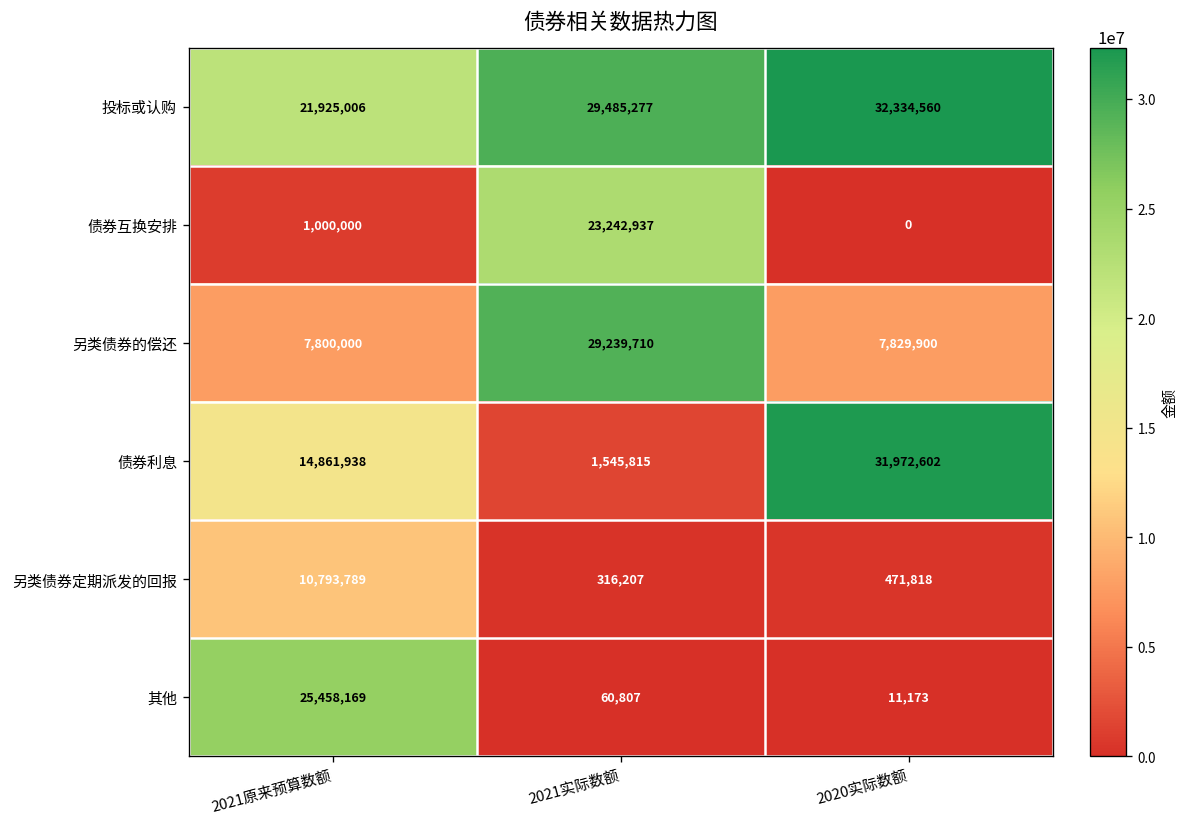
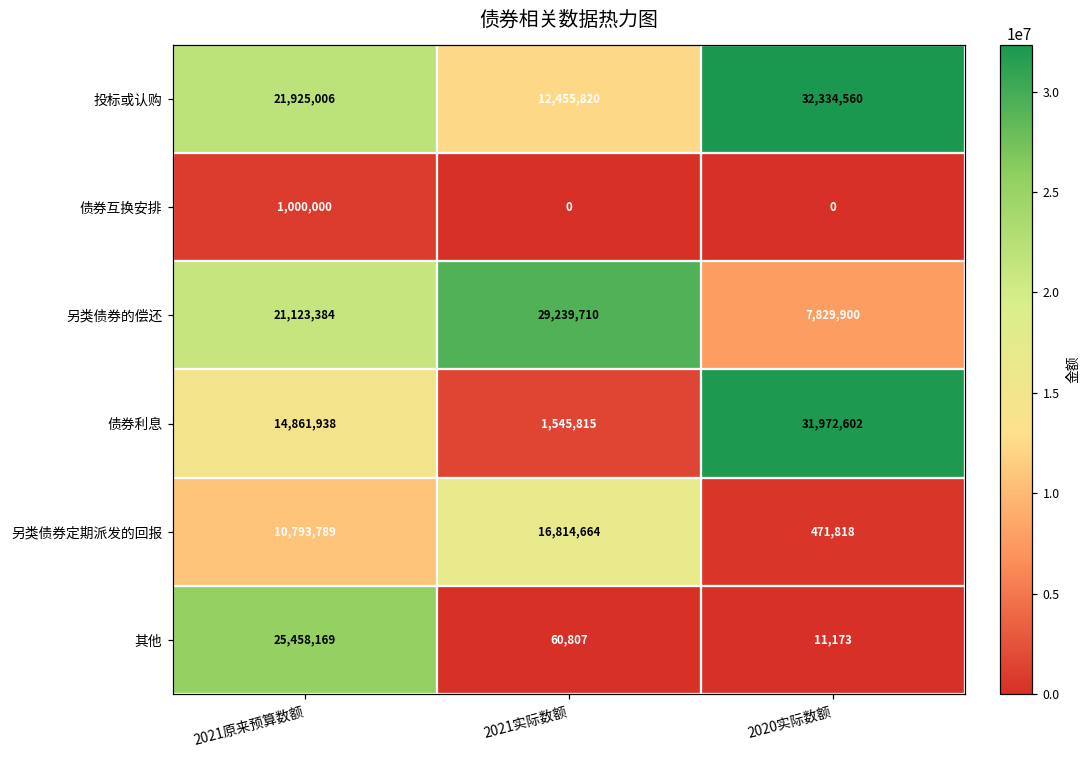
  {
    "投标或认购": {
      "2021原来预算数额": "21,925,006",
-     "2021实际数额": "29,485,277",
+     "2021实际数额": "12,455,820",
      "2020实际数额": "32,334,560"
    },
    "债券互换安排": {
      "2021原来预算数额": "1,000,000",
-     "2021实际数额": "23,242,937",
+     "2021实际数额": "0",
      "2020实际数额": "0"
    },
    "另类债券的偿还": {
-     "2021原来预算数额": "7,800,000",
+     "2021原来预算数额": "21,123,384",
      "2021实际数额": "29,239,710",
      "2020实际数额": "7,829,900"
    },
    "债券利息": {
      "2021原来预算数额": "14,861,938",
      "2021实际数额": "1,545,815",
      "2020实际数额": "31,972,602"
    },
    "另类债券定期派发的回报": {
      "2021原来预算数额": "10,793,789",
-     "2021实际数额": "316,207",
+     "2021实际数额": "16,814,664",
      "2020实际数额": "471,818"
    },
    "其他": {
      "2021原来预算数额": "25,458,169",
      "2021实际数额": "60,807",
      "2020实际数额": "11,173"
    }
  }
